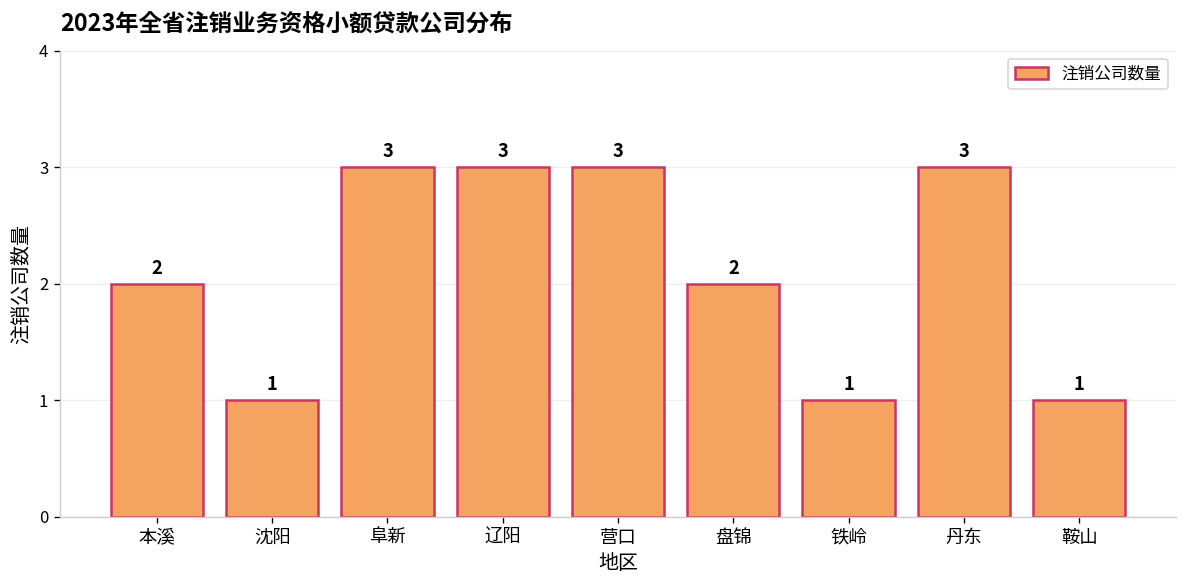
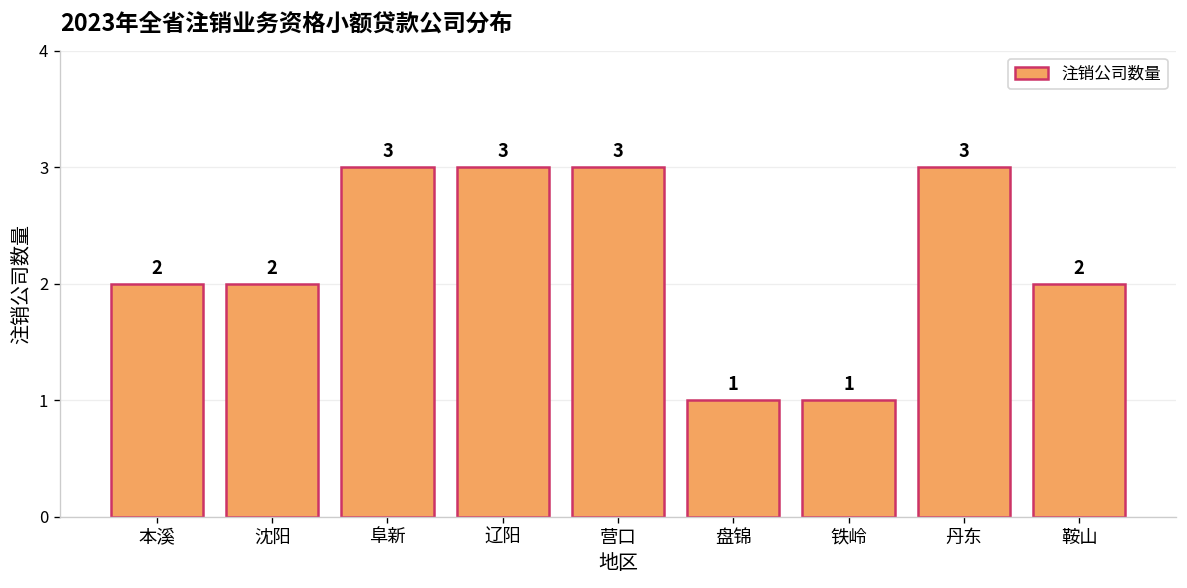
  {
    "本溪": 2,
-   "沈阳": 1,
+   "沈阳": 2,
    "阜新": 3,
    "辽阳": 3,
    "营口": 3,
-   "盘锦": 2,
+   "盘锦": 1,
    "铁岭": 1,
    "丹东": 3,
-   "鞍山": 1
+   "鞍山": 2
  }
